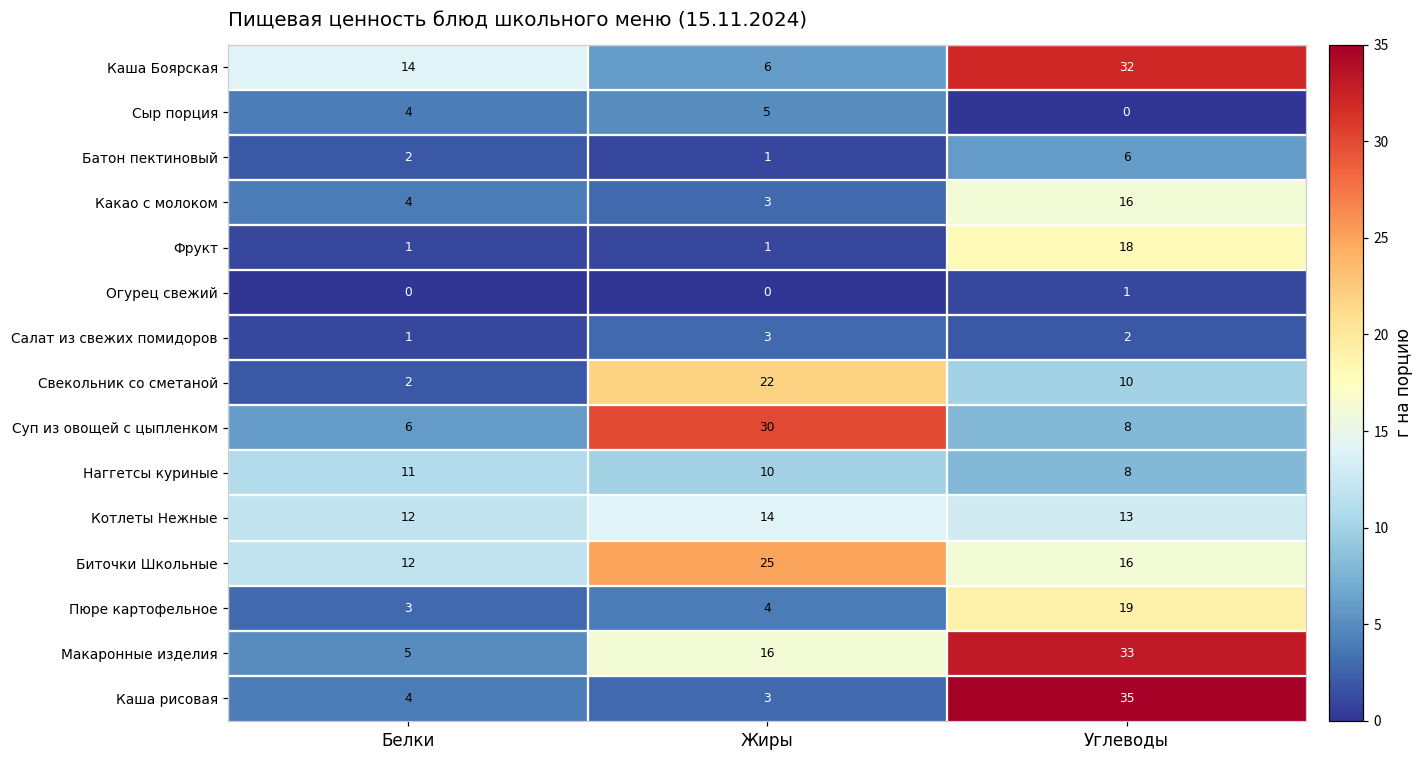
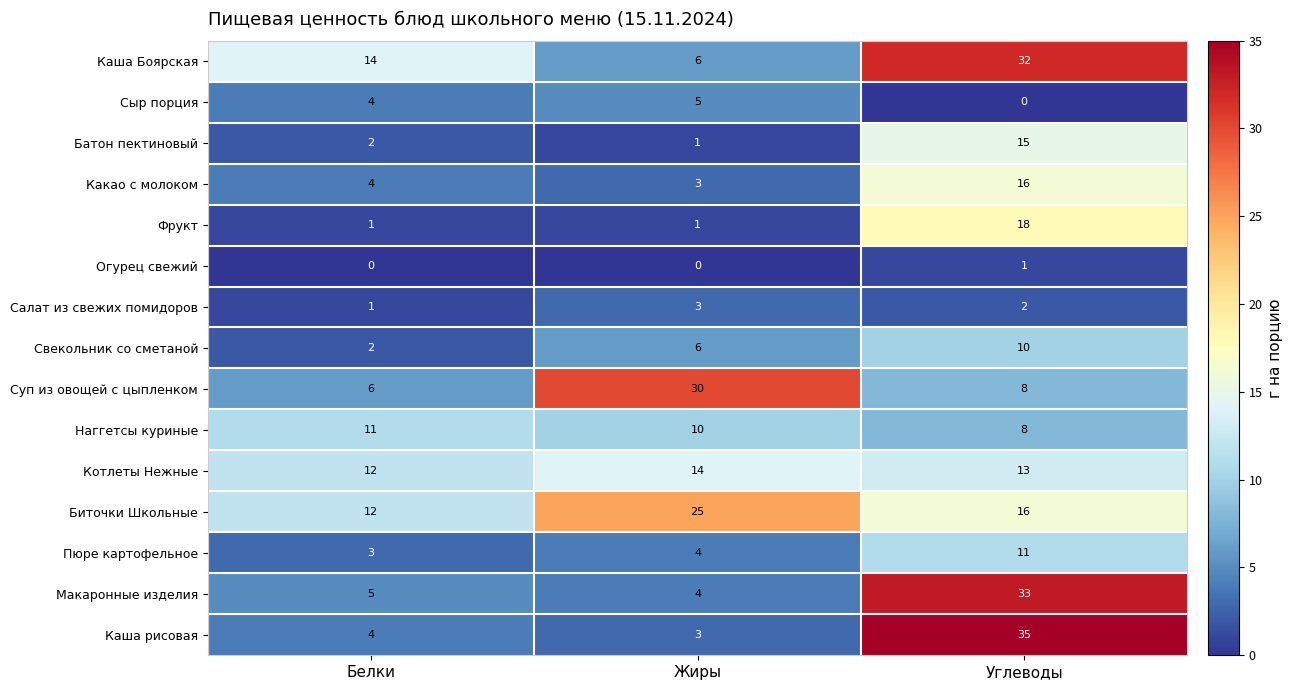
  {
    "Каша Боярская": {
      "Белки": 14,
      "Жиры": 6,
      "Углеводы": 32
    },
    "Сыр порция": {
      "Белки": 4,
      "Жиры": 5,
      "Углеводы": 0
    },
    "Батон пектиновый": {
      "Белки": 2,
      "Жиры": 1,
-     "Углеводы": 6
+     "Углеводы": 15
    },
    "Какао с молоком": {
      "Белки": 4,
      "Жиры": 3,
      "Углеводы": 16
    },
    "Фрукт": {
      "Белки": 1,
      "Жиры": 1,
      "Углеводы": 18
    },
    "Огурец свежий": {
      "Белки": 0,
      "Жиры": 0,
      "Углеводы": 1
    },
    "Салат из свежих помидоров": {
      "Белки": 1,
      "Жиры": 3,
      "Углеводы": 2
    },
    "Свекольник со сметаной": {
      "Белки": 2,
-     "Жиры": 22,
+     "Жиры": 6,
      "Углеводы": 10
    },
    "Суп из овощей с цыпленком": {
      "Белки": 6,
      "Жиры": 30,
      "Углеводы": 8
    },
    "Наггетсы куриные": {
      "Белки": 11,
      "Жиры": 10,
      "Углеводы": 8
    },
    "Котлеты Нежные": {
      "Белки": 12,
      "Жиры": 14,
      "Углеводы": 13
    },
    "Биточки Школьные": {
      "Белки": 12,
      "Жиры": 25,
      "Углеводы": 16
    },
    "Пюре картофельное": {
      "Белки": 3,
      "Жиры": 4,
-     "Углеводы": 19
+     "Углеводы": 11
    },
    "Макаронные изделия": {
      "Белки": 5,
-     "Жиры": 16,
+     "Жиры": 4,
      "Углеводы": 33
    },
    "Каша рисовая": {
      "Белки": 4,
      "Жиры": 3,
      "Углеводы": 35
    }
  }
